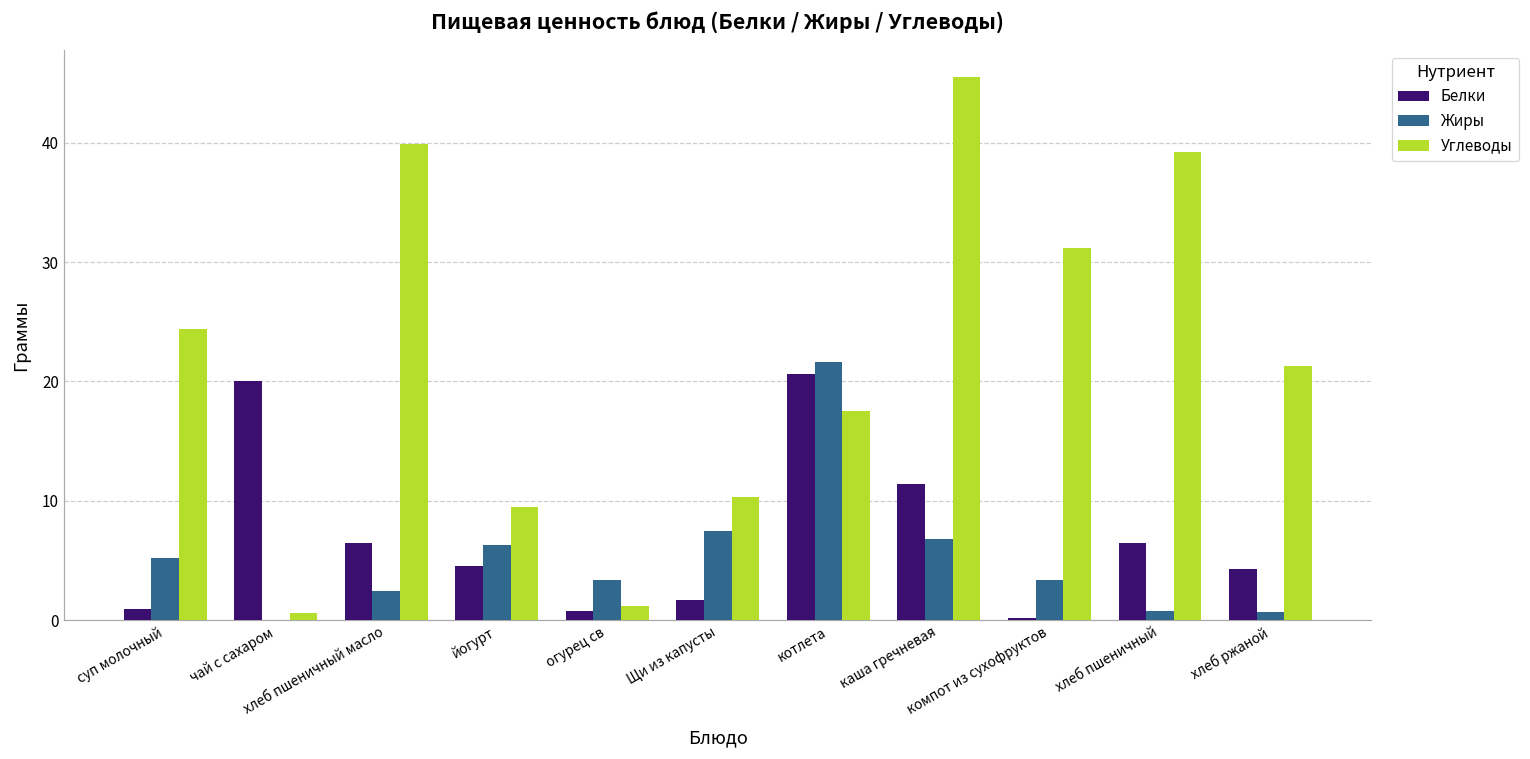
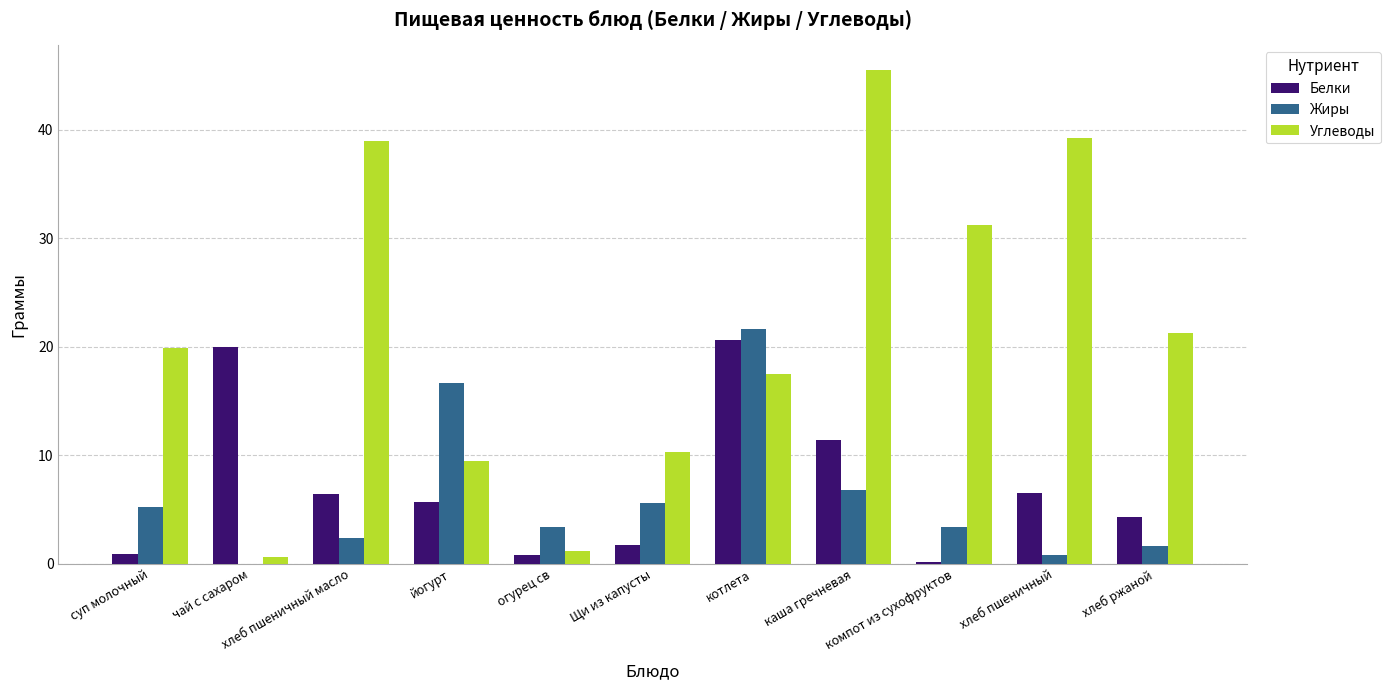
  {
    "Белки": {
      "суп молочный": 0.9,
      "чай с сахаром": 20.0,
      "хлеб пшеничный масло": 6.5,
-     "йогурт": 4.5,
+     "йогурт": 5.7,
      "огурец св": 0.8,
      "Щи из капусты": 1.7,
      "котлета": 20.6,
      "каша гречневая": 11.4,
      "хлеб пшеничный": 6.5,
      "хлеб ржаной": 4.3
    },
    "Жиры": {
      "суп молочный": 5.2,
      "чай с сахаром": 0.0,
      "хлеб пшеничный масло": 2.4,
-     "йогурт": 6.3,
+     "йогурт": 16.7,
      "огурец св": 3.4,
-     "Щи из капусты": 7.5,
+     "Щи из капусты": 5.6,
      "котлета": 21.6,
      "каша гречневая": 6.8,
      "компот из сухофруктов": 3.4,
      "хлеб пшеничный": 0.8,
-     "хлеб ржаной": 0.7
+     "хлеб ржаной": 1.6
    },
    "Углеводы": {
-     "суп молочный": 24.4,
+     "суп молочный": 19.9,
      "чай с сахаром": 0.6,
-     "хлеб пшеничный масло": 39.9,
+     "хлеб пшеничный масло": 39.0,
      "йогурт": 9.5,
      "огурец св": 1.2,
      "Щи из капусты": 10.3,
      "котлета": 17.5,
      "каша гречневая": 45.5,
      "компот из сухофруктов": 31.2,
      "хлеб пшеничный": 39.2,
      "хлеб ржаной": 21.3
    }
  }
